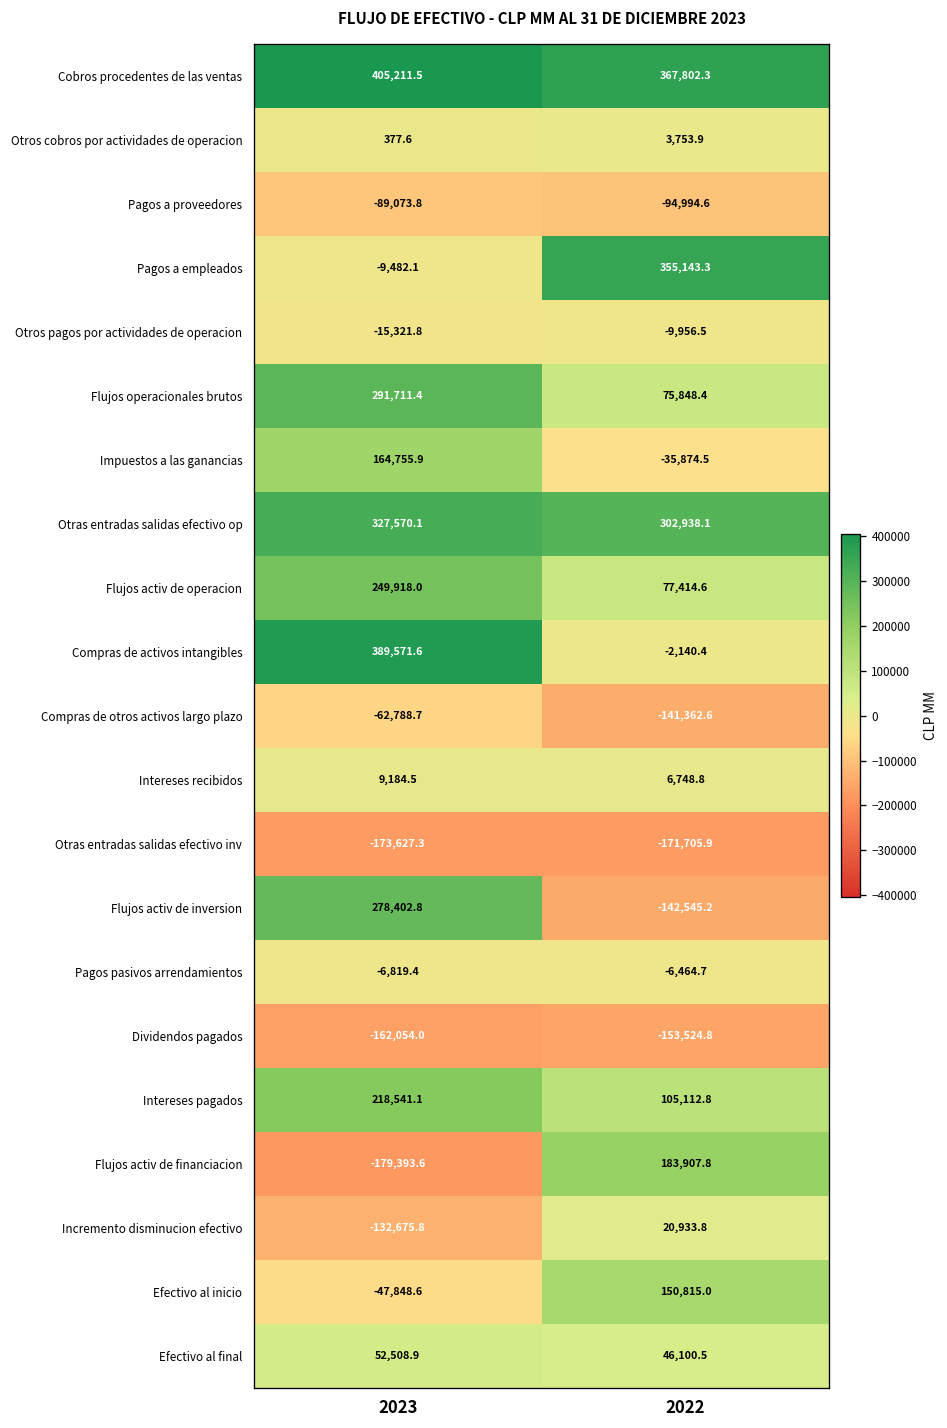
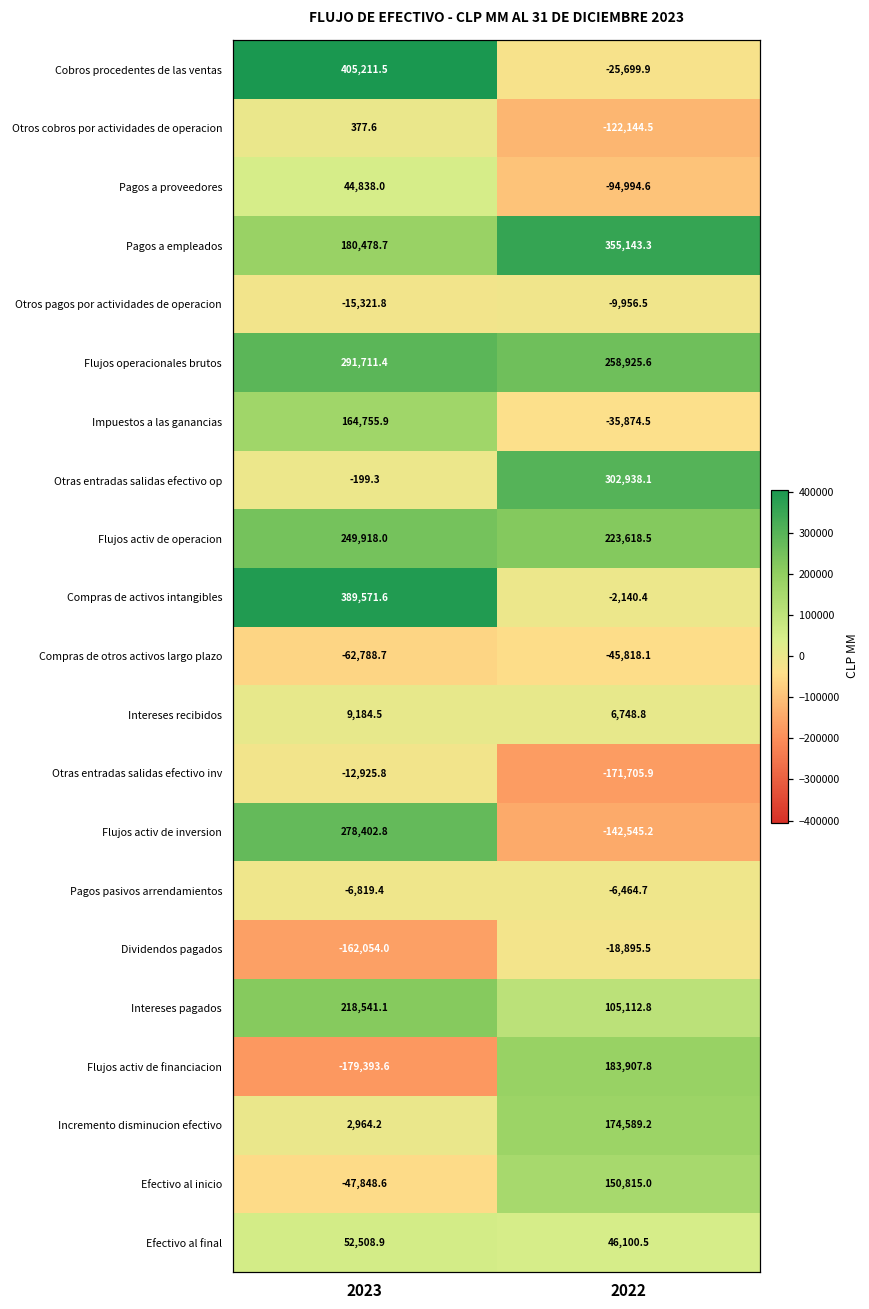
  {
    "Cobros procedentes de las ventas": {
      "2023": "405,211.5",
-     "2022": "367,802.3"
+     "2022": "-25,699.9"
    },
    "Otros cobros por actividades de operacion": {
      "2023": "377.6",
-     "2022": "3,753.9"
+     "2022": "-122,144.5"
    },
    "Pagos a proveedores": {
-     "2023": "-89,073.8",
+     "2023": "44,838.0",
      "2022": "-94,994.6"
    },
    "Pagos a empleados": {
-     "2023": "-9,482.1",
+     "2023": "180,478.7",
      "2022": "355,143.3"
    },
    "Otros pagos por actividades de operacion": {
      "2023": "-15,321.8",
      "2022": "-9,956.5"
    },
    "Flujos operacionales brutos": {
      "2023": "291,711.4",
-     "2022": "75,848.4"
+     "2022": "258,925.6"
    },
    "Impuestos a las ganancias": {
      "2023": "164,755.9",
      "2022": "-35,874.5"
    },
    "Otras entradas salidas efectivo op": {
-     "2023": "327,570.1",
+     "2023": "-199.3",
      "2022": "302,938.1"
    },
    "Flujos activ de operacion": {
      "2023": "249,918.0",
-     "2022": "77,414.6"
+     "2022": "223,618.5"
    },
    "Compras de activos intangibles": {
      "2023": "389,571.6",
      "2022": "-2,140.4"
    },
    "Compras de otros activos largo plazo": {
      "2023": "-62,788.7",
-     "2022": "-141,362.6"
+     "2022": "-45,818.1"
    },
    "Intereses recibidos": {
      "2023": "9,184.5",
      "2022": "6,748.8"
    },
    "Otras entradas salidas efectivo inv": {
-     "2023": "-173,627.3",
+     "2023": "-12,925.8",
      "2022": "-171,705.9"
    },
    "Flujos activ de inversion": {
      "2023": "278,402.8",
      "2022": "-142,545.2"
    },
    "Pagos pasivos arrendamientos": {
      "2023": "-6,819.4",
      "2022": "-6,464.7"
    },
    "Dividendos pagados": {
      "2023": "-162,054.0",
-     "2022": "-153,524.8"
+     "2022": "-18,895.5"
    },
    "Intereses pagados": {
      "2023": "218,541.1",
      "2022": "105,112.8"
    },
    "Flujos activ de financiacion": {
      "2023": "-179,393.6",
      "2022": "183,907.8"
    },
    "Incremento disminucion efectivo": {
-     "2023": "-132,675.8",
-     "2022": "20,933.8"
+     "2023": "2,964.2",
+     "2022": "174,589.2"
    },
    "Efectivo al inicio": {
      "2023": "-47,848.6",
      "2022": "150,815.0"
    },
    "Efectivo al final": {
      "2023": "52,508.9",
      "2022": "46,100.5"
    }
  }
